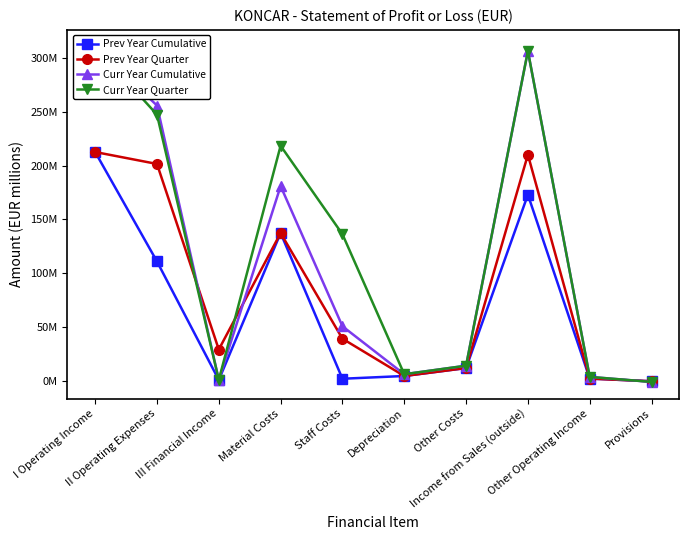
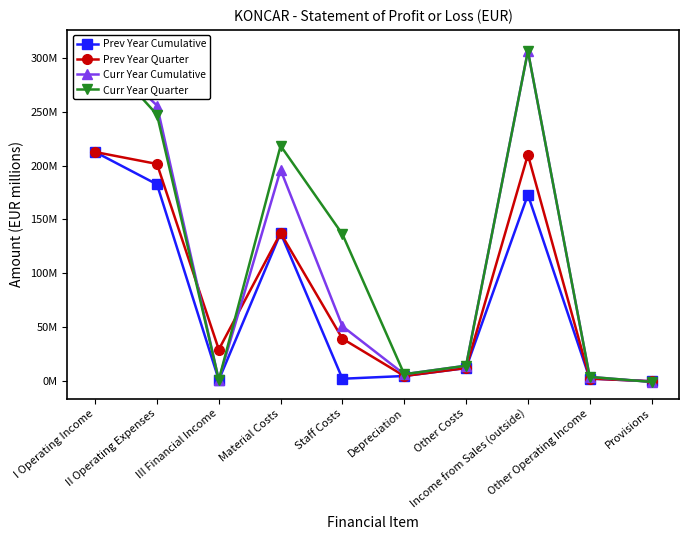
  {
    "Prev Year Cumulative": {
-     "II Operating Expenses": 111000000,
+     "II Operating Expenses": 183000000,
      "Staff Costs": 2000000,
      "Income from Sales (outside)": 173000000
    },
    "Prev Year Quarter": {
      "II Operating Expenses": 201000000,
      "III Financial Income": 29000000,
      "Staff Costs": 39000000,
      "Income from Sales (outside)": 210000000
    },
    "Curr Year Cumulative": {
      "II Operating Expenses": 256000000,
-     "Material Costs": 181000000,
+     "Material Costs": 196000000,
      "Staff Costs": 51000000
    },
    "Curr Year Quarter": {
      "II Operating Expenses": 247000000,
      "Material Costs": 218000000,
      "Staff Costs": 136000000
    }
  }
